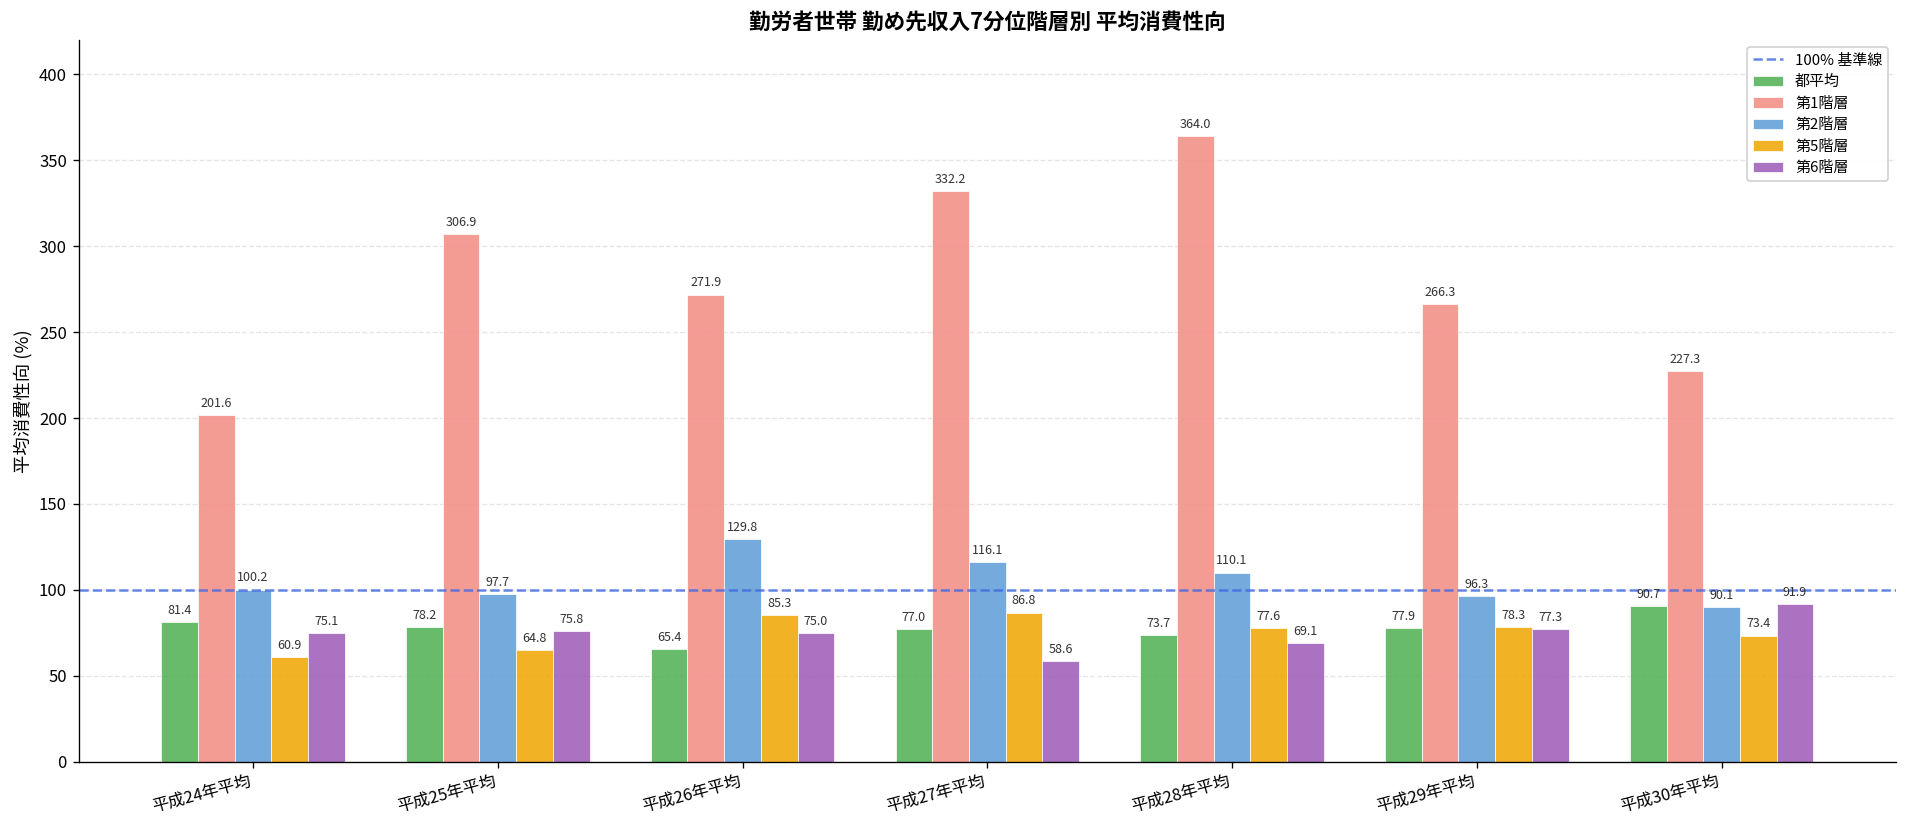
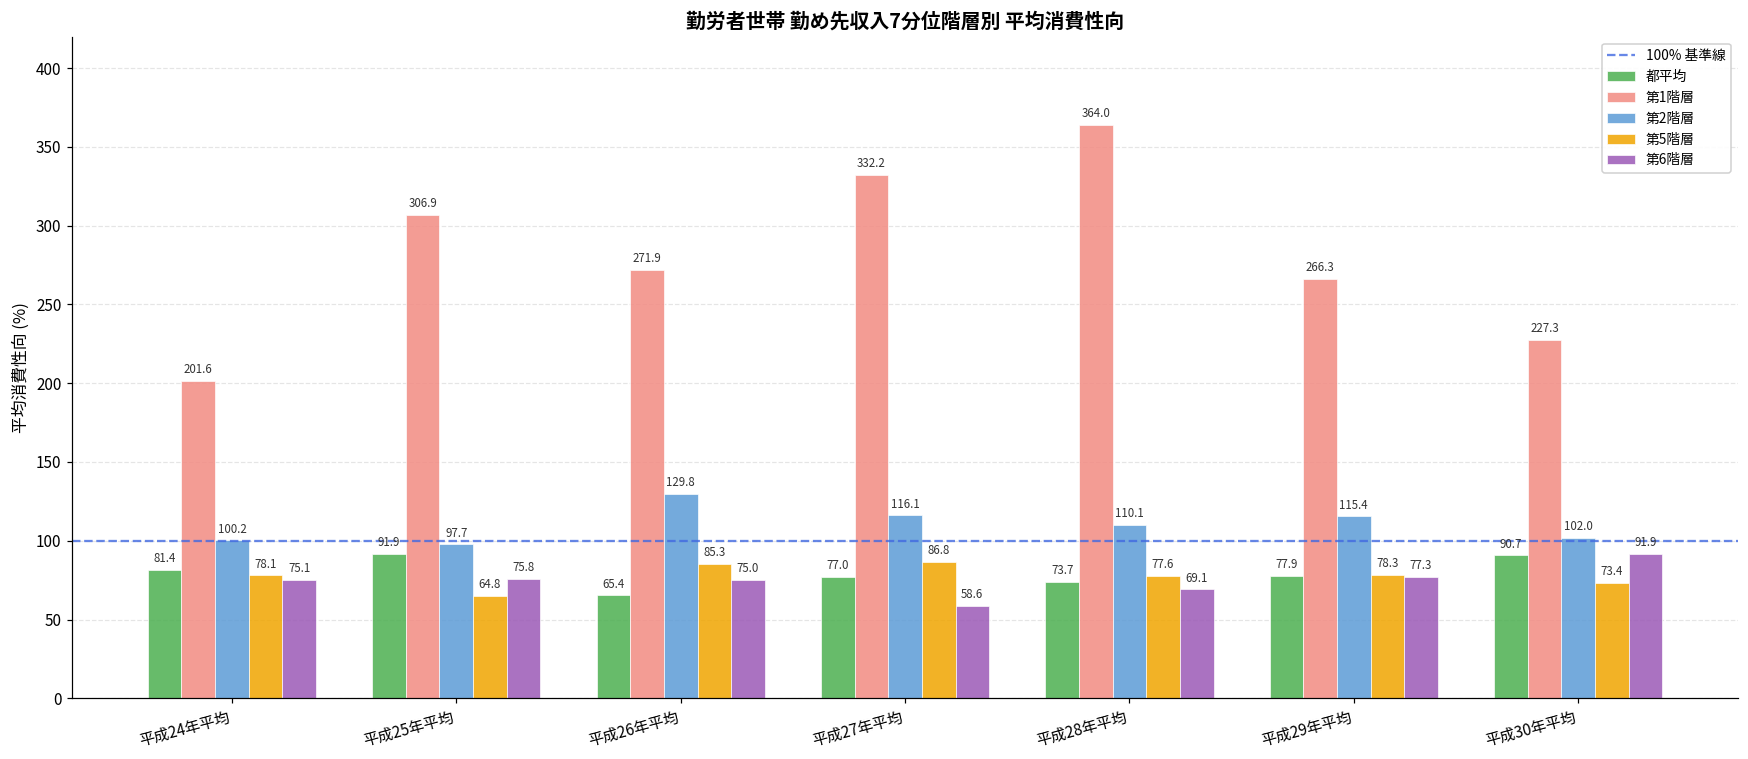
  {
    "都平均": {
      "平成24年平均": 81.4,
-     "平成25年平均": 78.2,
+     "平成25年平均": 91.9,
      "平成26年平均": 65.4,
      "平成27年平均": 77.0,
      "平成28年平均": 73.7,
      "平成29年平均": 77.9,
      "平成30年平均": 90.7
    },
    "第1階層": {
      "平成24年平均": 201.6,
      "平成25年平均": 306.9,
      "平成26年平均": 271.9,
      "平成27年平均": 332.2,
      "平成28年平均": 364.0,
      "平成29年平均": 266.3,
      "平成30年平均": 227.3
    },
    "第2階層": {
      "平成24年平均": 100.2,
      "平成25年平均": 97.7,
      "平成26年平均": 129.8,
      "平成27年平均": 116.1,
      "平成28年平均": 110.1,
-     "平成29年平均": 96.3,
-     "平成30年平均": 90.1
+     "平成29年平均": 115.4,
+     "平成30年平均": 102.0
    },
    "第5階層": {
-     "平成24年平均": 60.9,
+     "平成24年平均": 78.1,
      "平成25年平均": 64.8,
      "平成26年平均": 85.3,
      "平成27年平均": 86.8,
      "平成28年平均": 77.6,
      "平成29年平均": 78.3,
      "平成30年平均": 73.4
    },
    "第6階層": {
      "平成24年平均": 75.1,
      "平成25年平均": 75.8,
      "平成26年平均": 75.0,
      "平成27年平均": 58.6,
      "平成28年平均": 69.1,
      "平成29年平均": 77.3,
      "平成30年平均": 91.9
    }
  }
